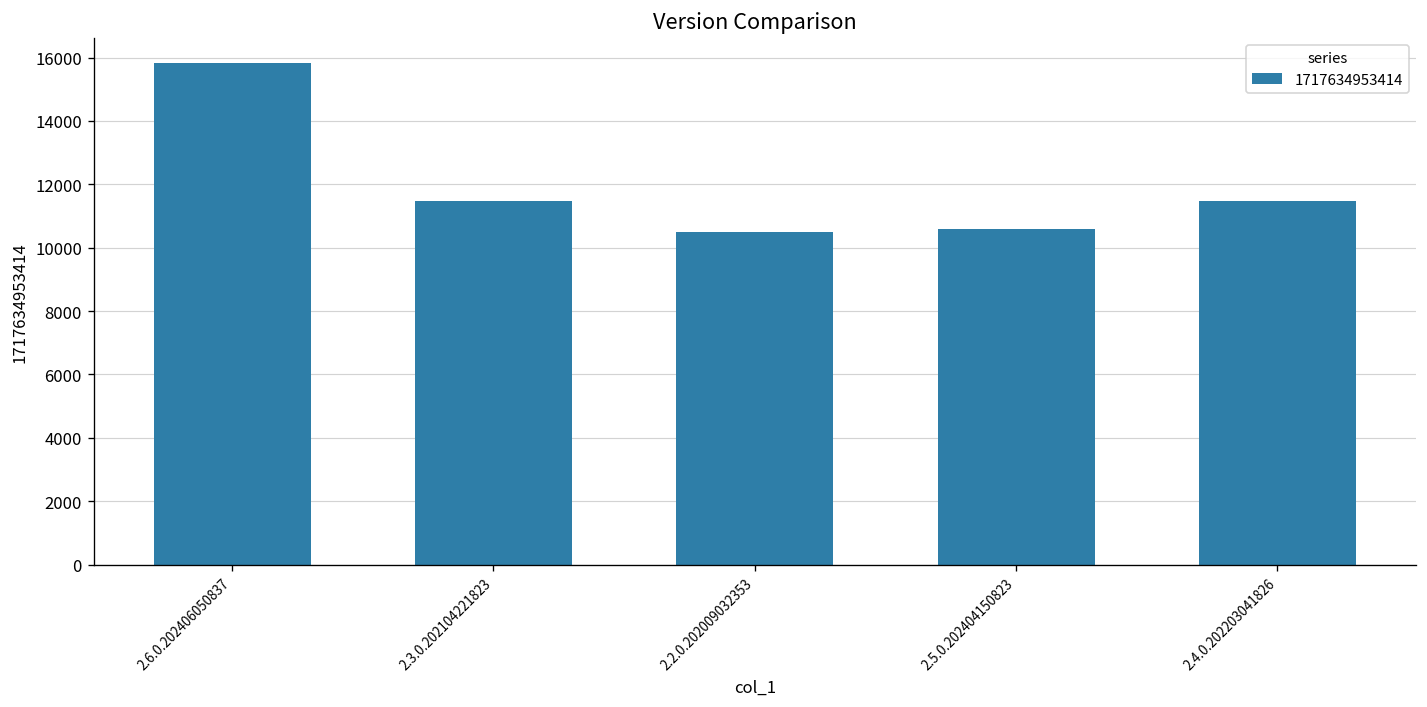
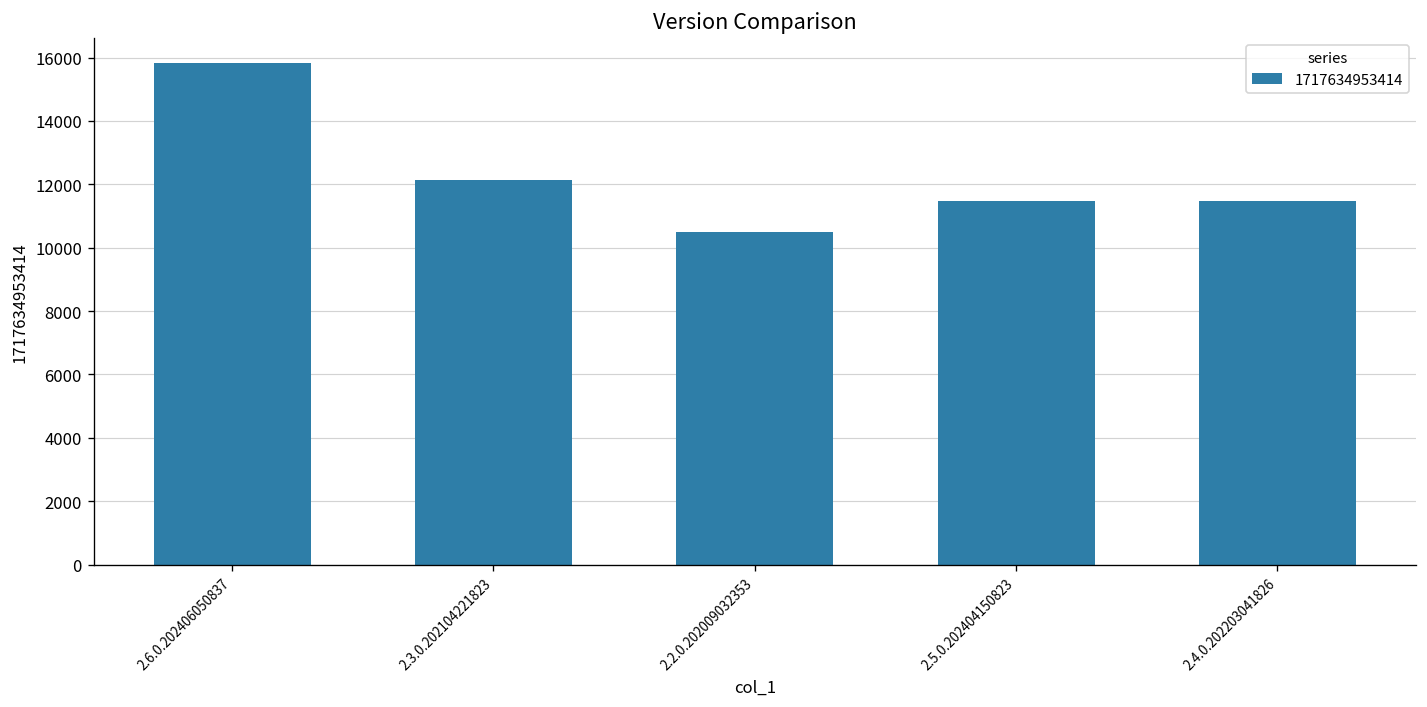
  {
    "2.6.0.202406050837": 15800,
-   "2.3.0.202104221823": 11500,
+   "2.3.0.202104221823": 12200,
    "2.2.0.202009032353": 10500,
-   "2.5.0.202404150823": 10600,
+   "2.5.0.202404150823": 11500,
    "2.4.0.202203041826": 11500
  }
